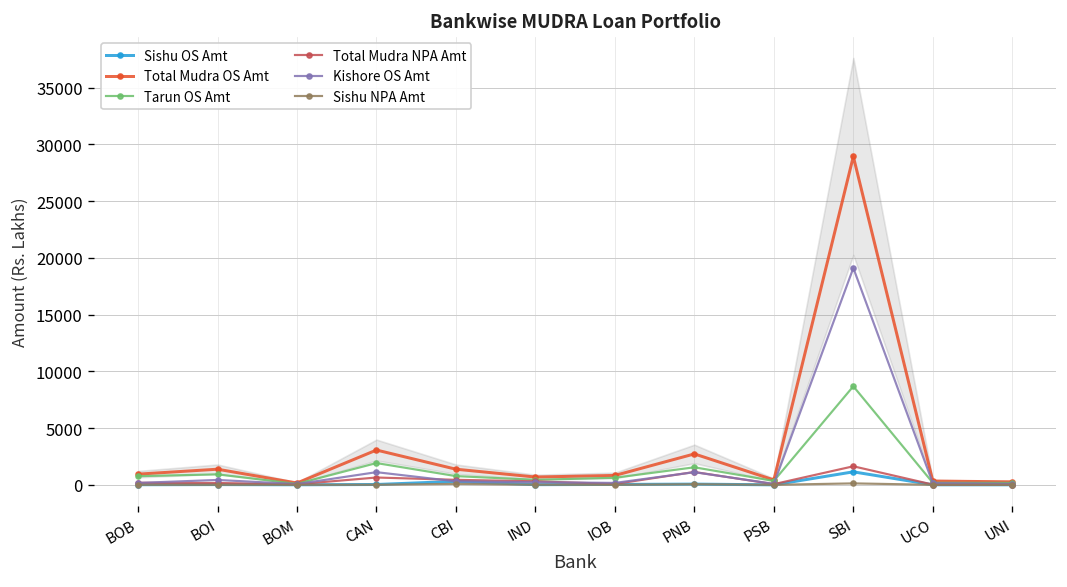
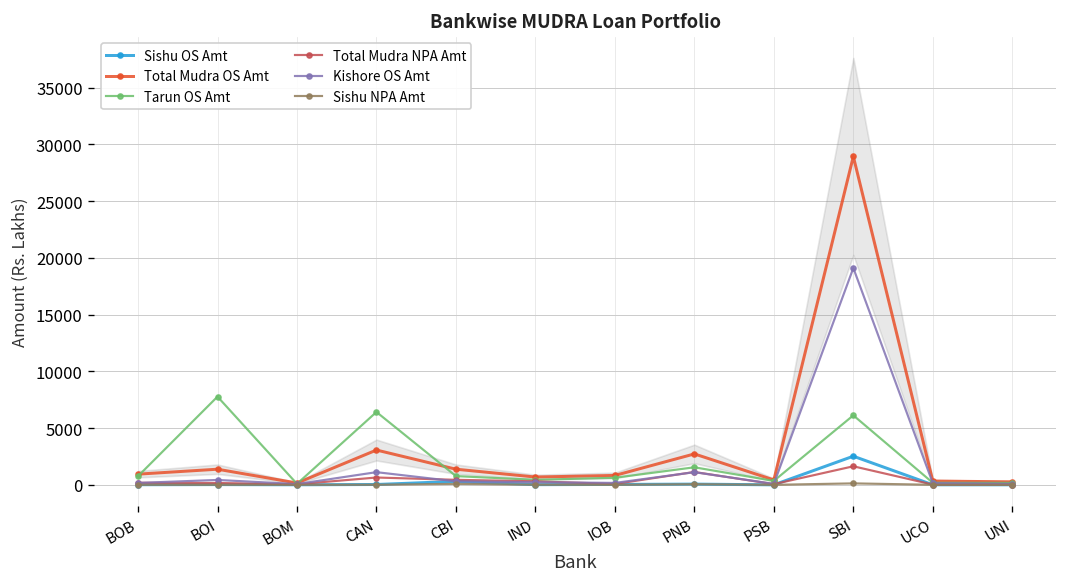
  {
    "Sishu OS Amt": {
-     "SBI": 1000
+     "SBI": 3000
    },
    "Tarun OS Amt": {
-     "BOI": 1000,
-     "CAN": 2000,
+     "BOI": 8000,
+     "CAN": 6000,
      "CBI": 1000,
      "PNB": 2000,
-     "SBI": 9000
+     "SBI": 6000
    }
  }
